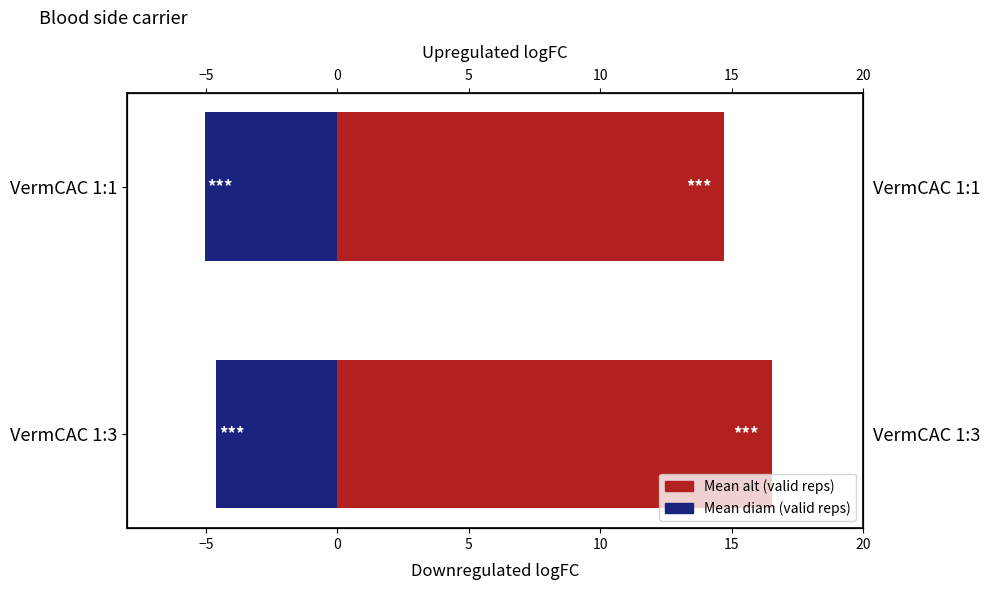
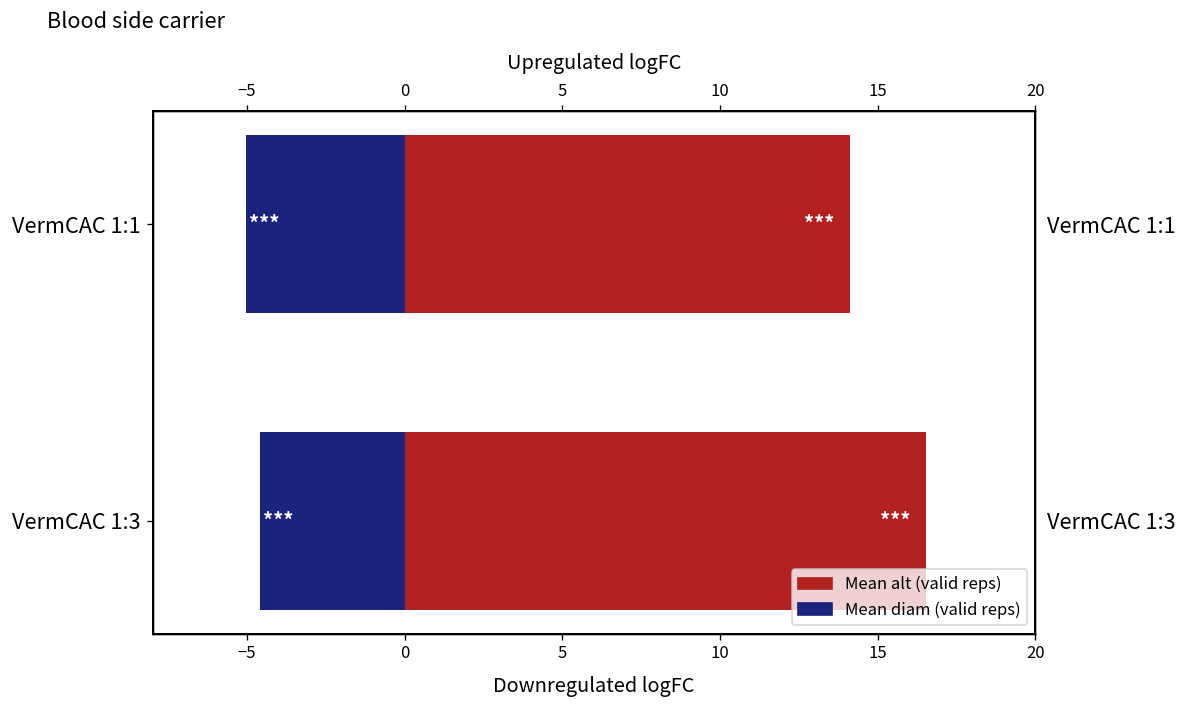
  {
    "Mean alt (valid reps)": {
-     "VermCAC 1:1": 14.7,
+     "VermCAC 1:1": 14.1,
      "VermCAC 1:3": 16.5
    },
    "Mean diam (valid reps)": {
      "VermCAC 1:1": -5.0,
      "VermCAC 1:3": -4.6
    }
  }
